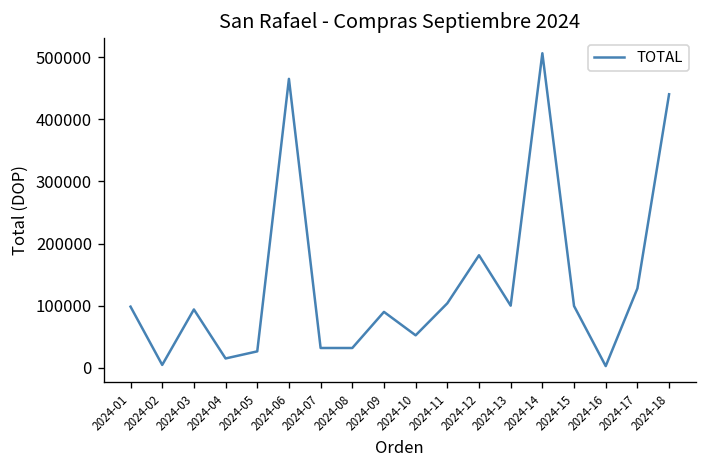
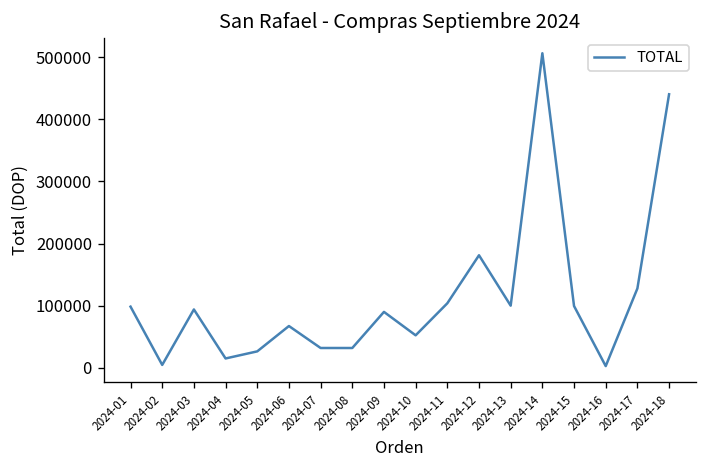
  {
    "2024-01": 100000,
    "2024-02": 0,
    "2024-03": 90000,
    "2024-04": 20000,
    "2024-05": 30000,
-   "2024-06": 470000,
+   "2024-06": 70000,
    "2024-07": 30000,
    "2024-08": 30000,
    "2024-09": 90000,
    "2024-10": 50000,
    "2024-11": 100000,
    "2024-12": 180000,
    "2024-13": 100000,
    "2024-14": 510000,
    "2024-15": 100000,
    "2024-16": 0,
    "2024-17": 130000,
    "2024-18": 440000
  }
